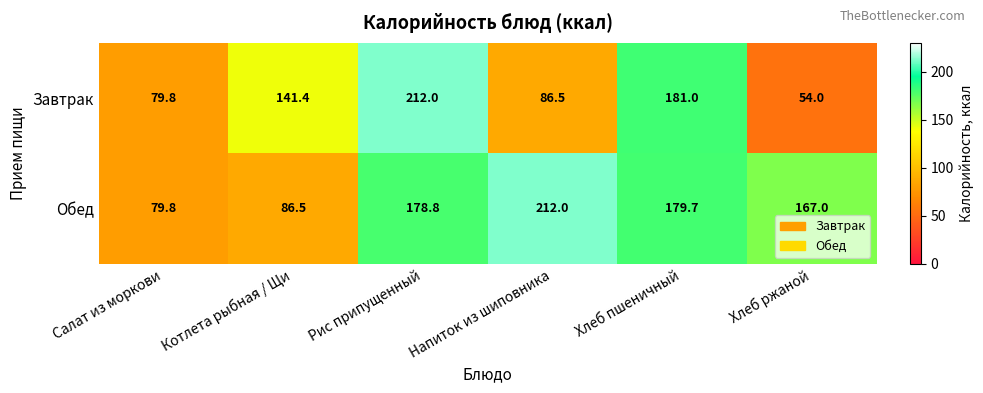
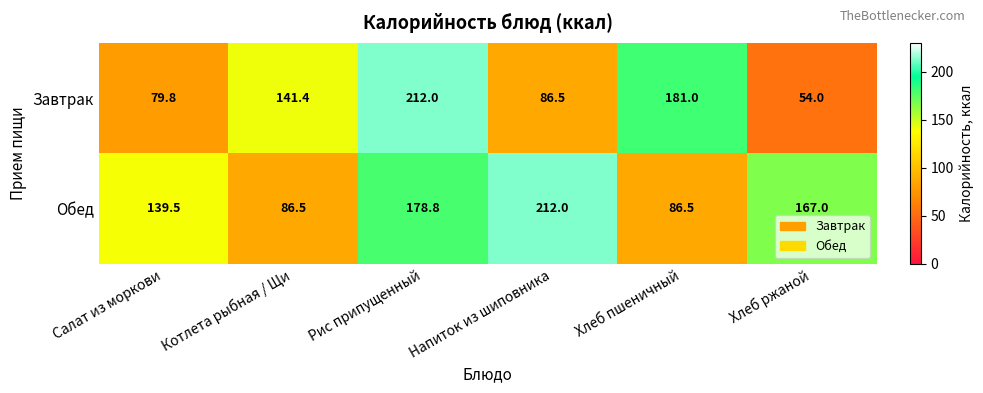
  {
    "Завтрак": {
      "Салат из моркови": 79.8,
      "Котлета рыбная / Щи": 141.4,
      "Рис припущенный": 212.0,
      "Напиток из шиповника": 86.5,
      "Хлеб пшеничный": 181.0,
      "Хлеб ржаной": 54.0
    },
    "Обед": {
-     "Салат из моркови": 79.8,
+     "Салат из моркови": 139.5,
      "Котлета рыбная / Щи": 86.5,
      "Рис припущенный": 178.8,
      "Напиток из шиповника": 212.0,
-     "Хлеб пшеничный": 179.7,
+     "Хлеб пшеничный": 86.5,
      "Хлеб ржаной": 167.0
    }
  }
